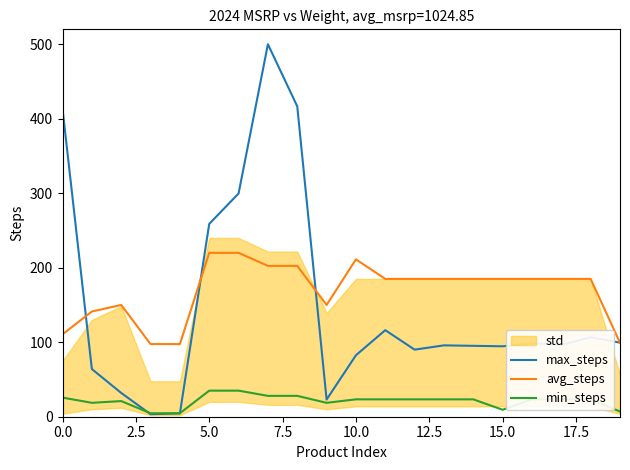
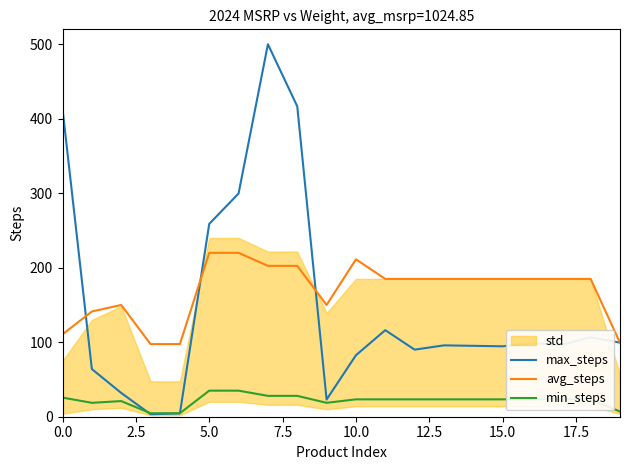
  {
    "max_steps": {
      "0.0": 410,
      "5.0": 260,
      "10.0": 80,
      "15.0": 90
    },
    "avg_steps": {
      "0.0": 110,
      "5.0": 220,
      "10.0": 210
    },
    "min_steps": {
      "0.0": 30,
      "5.0": 40,
      "10.0": 20,
-     "15.0": 10
+     "15.0": 20
    }
  }
